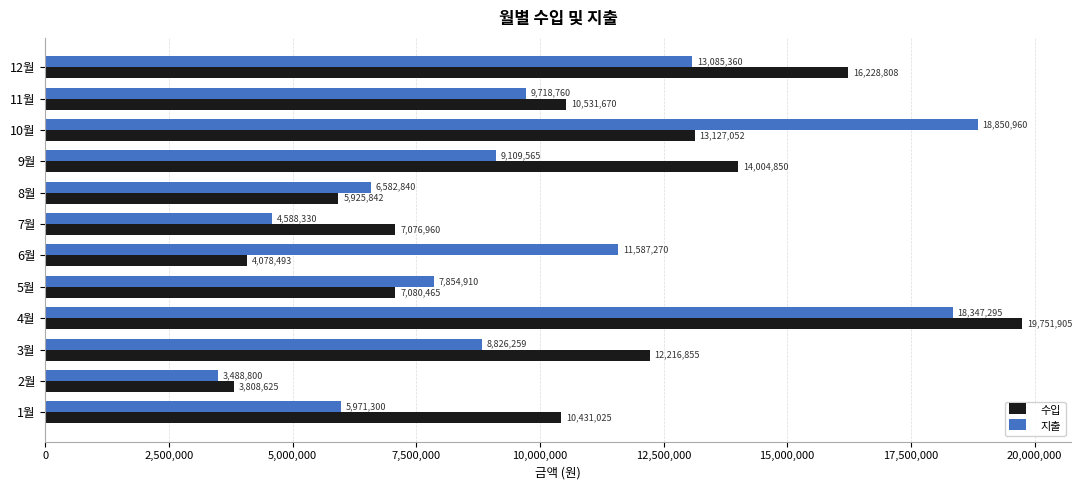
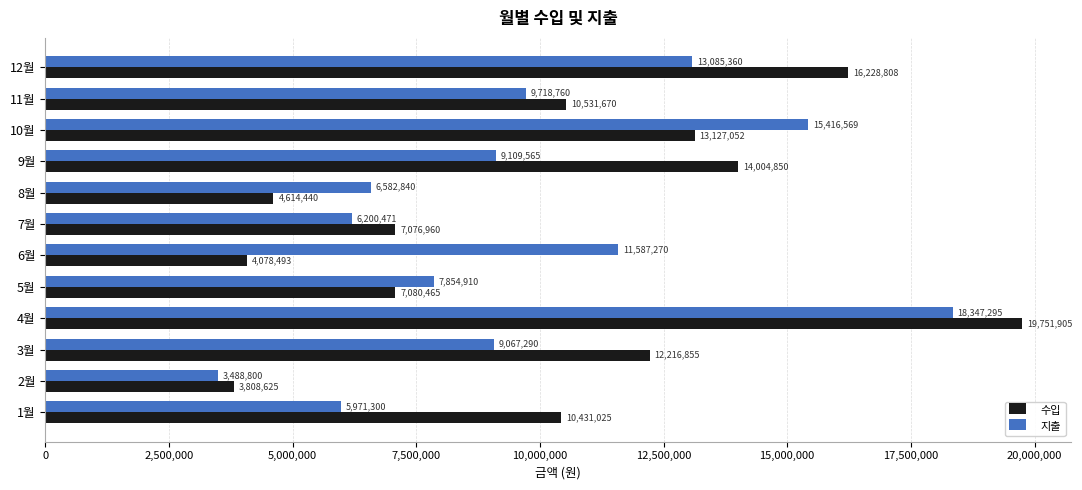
  {
    "수입": {
      "12월": "16,228,808",
      "11월": "10,531,670",
      "10월": "13,127,052",
      "9월": "14,004,850",
-     "8월": "5,925,842",
+     "8월": "4,614,440",
      "7월": "7,076,960",
      "6월": "4,078,493",
      "5월": "7,080,465",
      "4월": "19,751,905",
      "3월": "12,216,855",
      "2월": "3,808,625",
      "1월": "10,431,025"
    },
    "지출": {
      "12월": "13,085,360",
      "11월": "9,718,760",
-     "10월": "18,850,960",
+     "10월": "15,416,569",
      "9월": "9,109,565",
      "8월": "6,582,840",
-     "7월": "4,588,330",
+     "7월": "6,200,471",
      "6월": "11,587,270",
      "5월": "7,854,910",
      "4월": "18,347,295",
-     "3월": "8,826,259",
+     "3월": "9,067,290",
      "2월": "3,488,800",
      "1월": "5,971,300"
    }
  }
